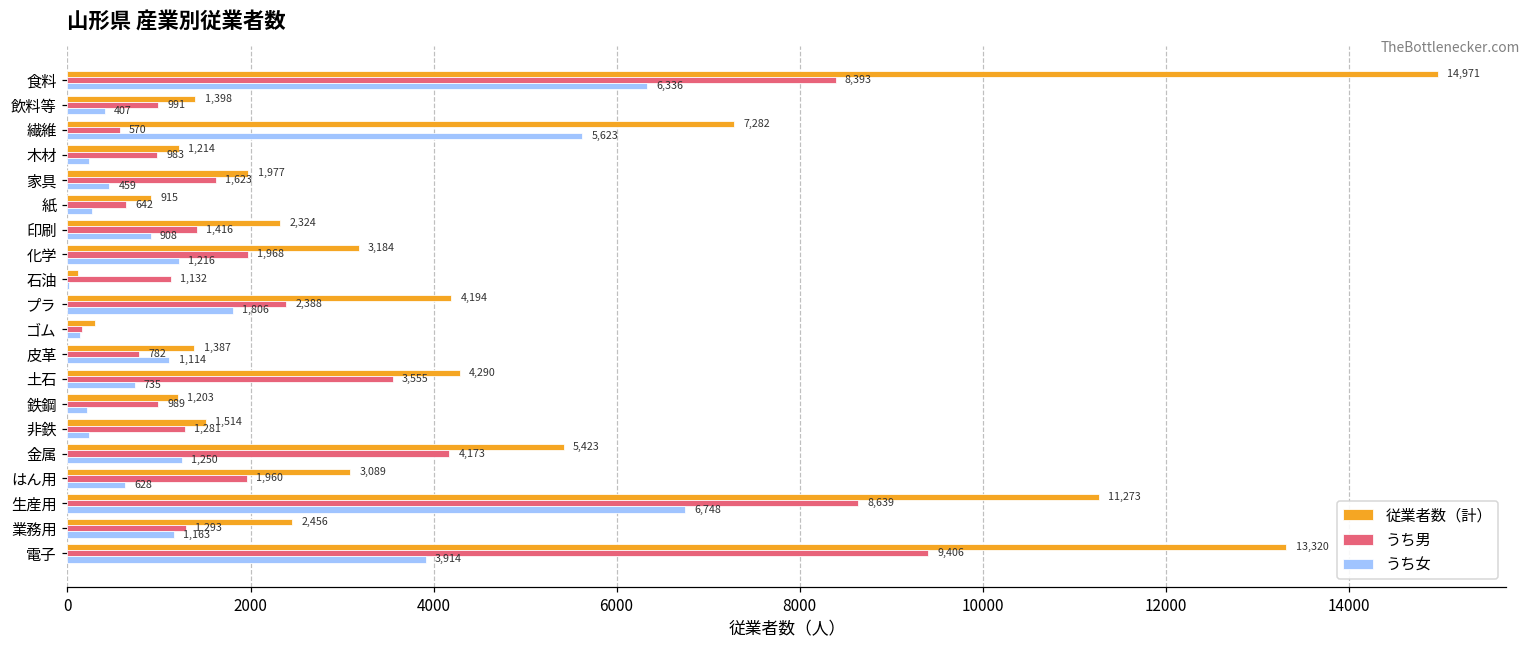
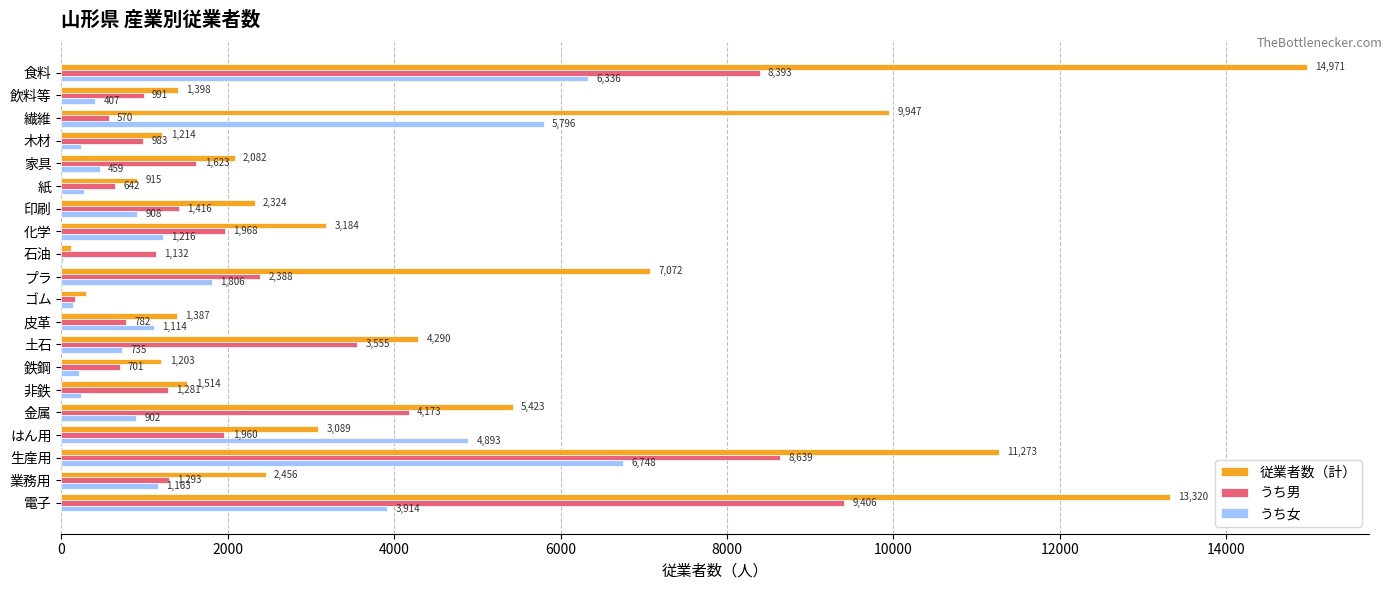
  {
    "従業者数（計）": {
      "食料": "14,971",
      "飲料等": "1,398",
-     "繊維": "7,282",
+     "繊維": "9,947",
      "木材": "1,214",
-     "家具": "1,977",
+     "家具": "2,082",
      "紙": "915",
      "印刷": "2,324",
      "化学": "3,184",
-     "プラ": "4,194",
+     "プラ": "7,072",
      "皮革": "1,387",
      "土石": "4,290",
      "鉄鋼": "1,203",
      "非鉄": "1,514",
      "金属": "5,423",
      "はん用": "3,089",
      "生産用": "11,273",
      "業務用": "2,456",
      "電子": "13,320"
    },
    "うち男": {
      "食料": "8,393",
      "飲料等": "991",
      "繊維": "570",
      "木材": "983",
      "家具": "1,623",
      "紙": "642",
      "印刷": "1,416",
      "化学": "1,968",
      "石油": "1,132",
      "プラ": "2,388",
      "皮革": "782",
      "土石": "3,555",
-     "鉄鋼": "989",
+     "鉄鋼": "701",
      "非鉄": "1,281",
      "金属": "4,173",
      "はん用": "1,960",
      "生産用": "8,639",
      "電子": "9,406"
    },
    "うち女": {
      "食料": "6,336",
      "飲料等": "407",
-     "繊維": "5,623",
+     "繊維": "5,796",
      "家具": "459",
      "印刷": "908",
      "化学": "1,216",
      "プラ": "1,806",
      "皮革": "1,114",
      "土石": "735",
-     "金属": "1,250",
-     "はん用": "628",
+     "金属": "902",
+     "はん用": "4,893",
      "生産用": "6,748",
      "電子": "3,914"
    }
  }
